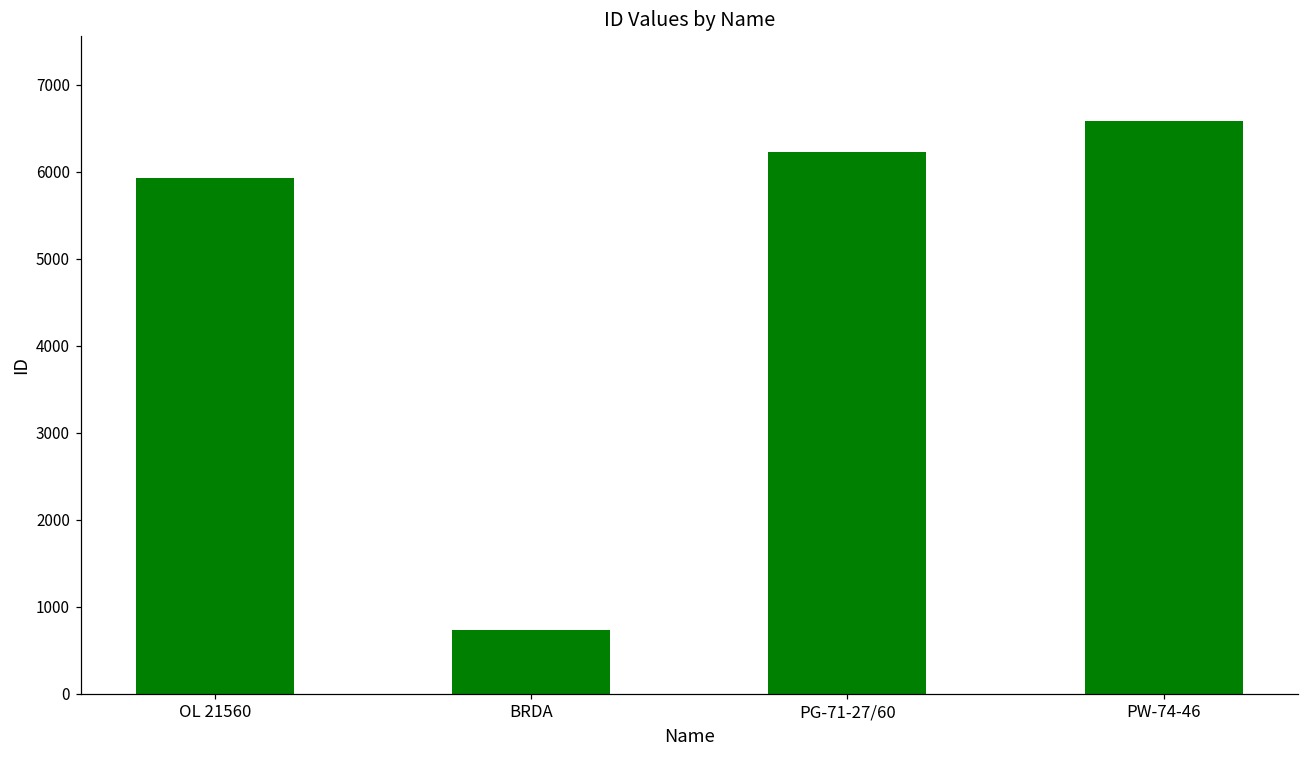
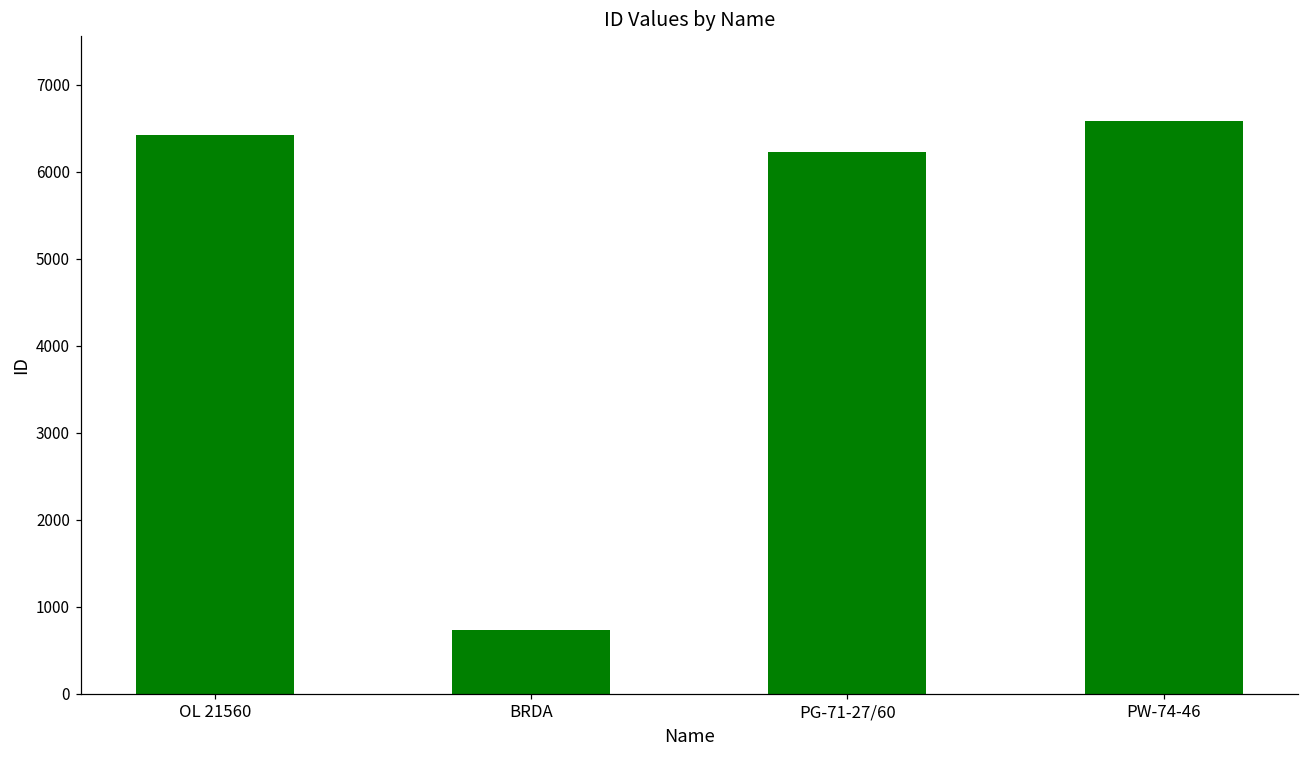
  {
-   "OL 21560": 5900,
+   "OL 21560": 6400,
    "BRDA": 700,
    "PG-71-27/60": 6200,
    "PW-74-46": 6600
  }
